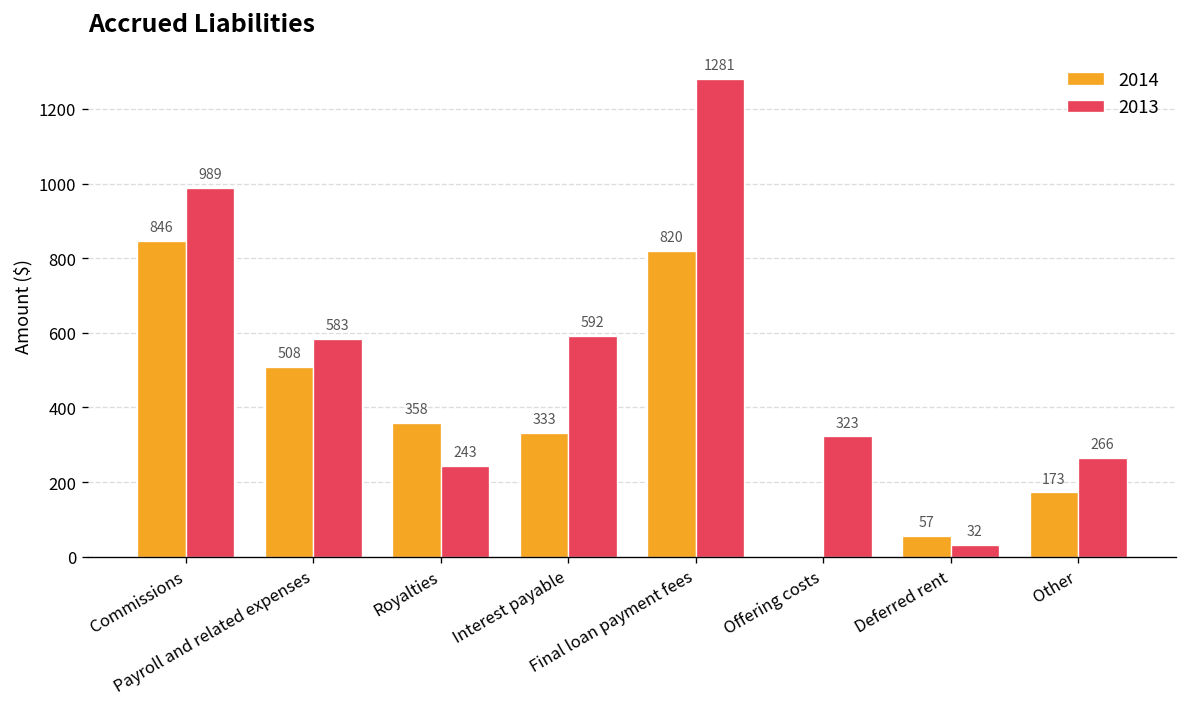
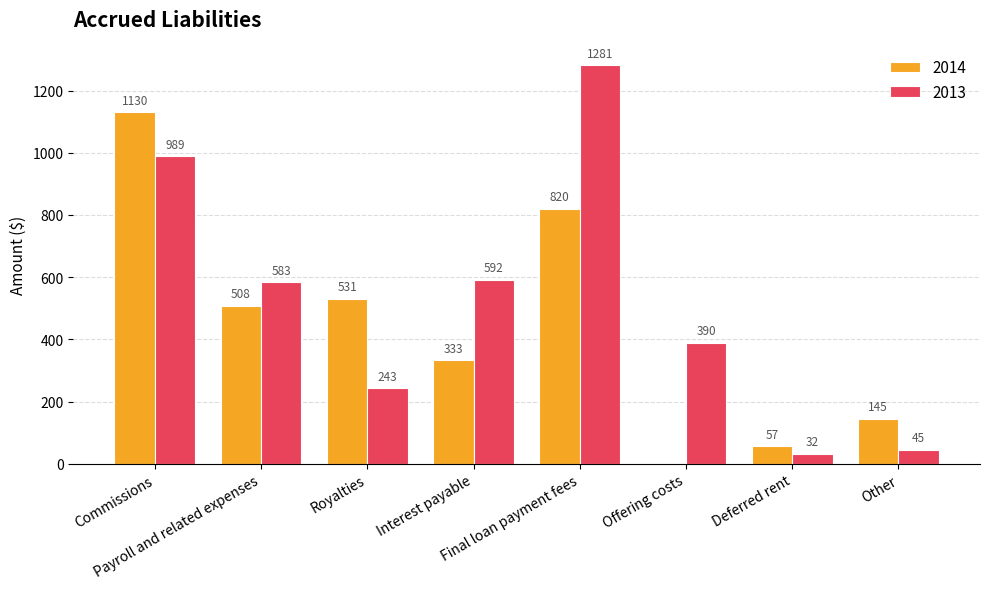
  {
    "2014": {
-     "Commissions": 846,
+     "Commissions": 1130,
      "Payroll and related expenses": 508,
-     "Royalties": 358,
+     "Royalties": 531,
      "Interest payable": 333,
      "Final loan payment fees": 820,
      "Deferred rent": 57,
-     "Other": 173
+     "Other": 145
    },
    "2013": {
      "Commissions": 989,
      "Payroll and related expenses": 583,
      "Royalties": 243,
      "Interest payable": 592,
      "Final loan payment fees": 1281,
-     "Offering costs": 323,
+     "Offering costs": 390,
      "Deferred rent": 32,
-     "Other": 266
+     "Other": 45
    }
  }
